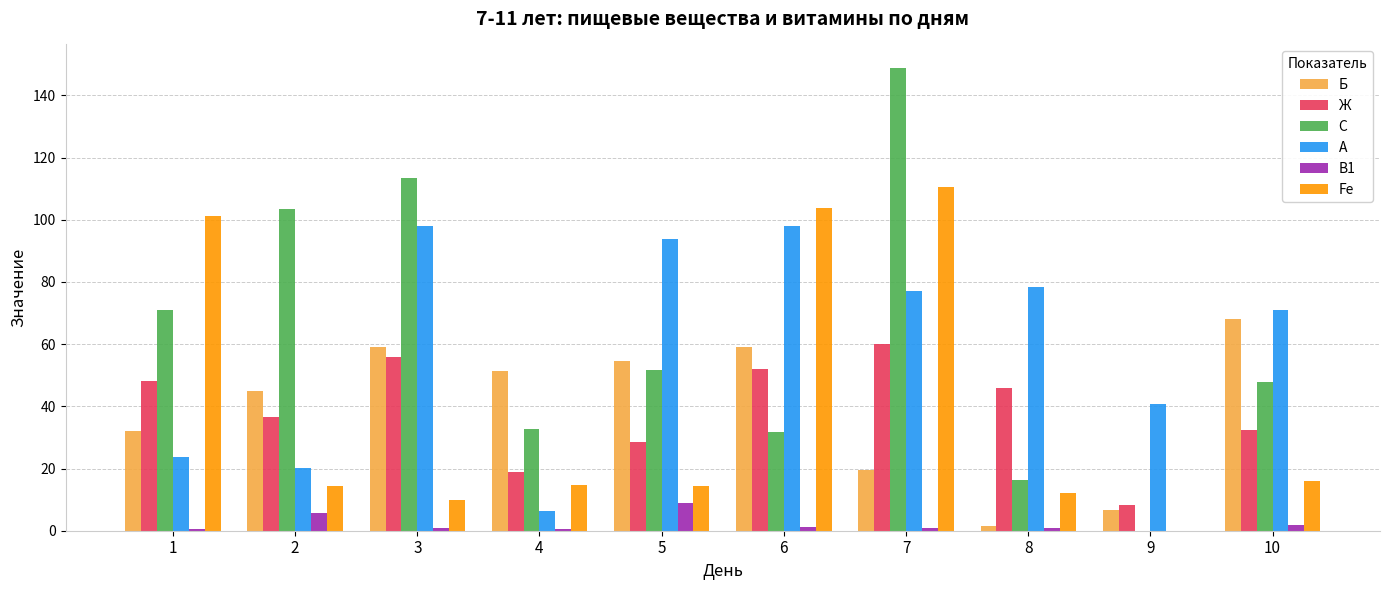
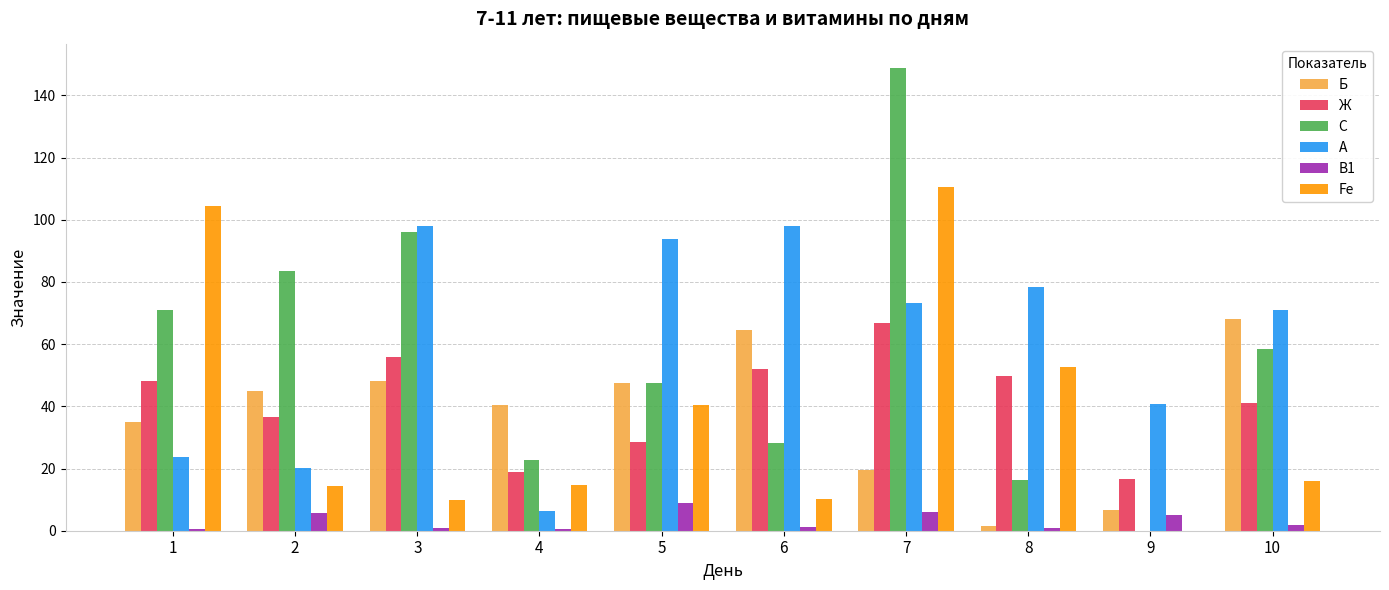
  {
    "Б": {
-     "1": 32,
+     "1": 35,
      "2": 45,
-     "3": 59,
-     "4": 51,
-     "5": 55,
-     "6": 59,
+     "3": 48,
+     "4": 40,
+     "5": 47,
+     "6": 64,
      "7": 20,
      "8": 2,
      "9": 7,
      "10": 68
    },
    "Ж": {
      "1": 48,
      "2": 37,
      "3": 56,
      "4": 19,
      "5": 28,
      "6": 52,
-     "7": 60,
-     "8": 46,
-     "9": 8,
-     "10": 32
+     "7": 67,
+     "8": 50,
+     "9": 17,
+     "10": 41
    },
    "С": {
      "1": 71,
-     "2": 103,
-     "3": 113,
-     "4": 33,
-     "5": 52,
-     "6": 32,
+     "2": 84,
+     "3": 96,
+     "4": 23,
+     "5": 47,
+     "6": 28,
      "7": 149,
      "8": 16,
      "9": 0,
-     "10": 48
+     "10": 58
    },
    "А": {
      "1": 24,
      "2": 20,
      "3": 98,
      "4": 6,
      "5": 94,
      "6": 98,
-     "7": 77,
+     "7": 73,
      "8": 78,
      "9": 41,
      "10": 71
    },
    "В1": {
      "2": 6,
      "3": 1,
      "5": 9,
      "6": 1,
-     "7": 1,
-     "9": 0,
+     "7": 6,
+     "9": 5,
      "10": 2
    },
    "Fe": {
-     "1": 101,
+     "1": 104,
      "2": 14,
      "3": 10,
      "4": 15,
-     "5": 15,
-     "6": 104,
+     "5": 40,
+     "6": 10,
      "7": 110,
-     "8": 12,
+     "8": 53,
      "10": 16
    }
  }
